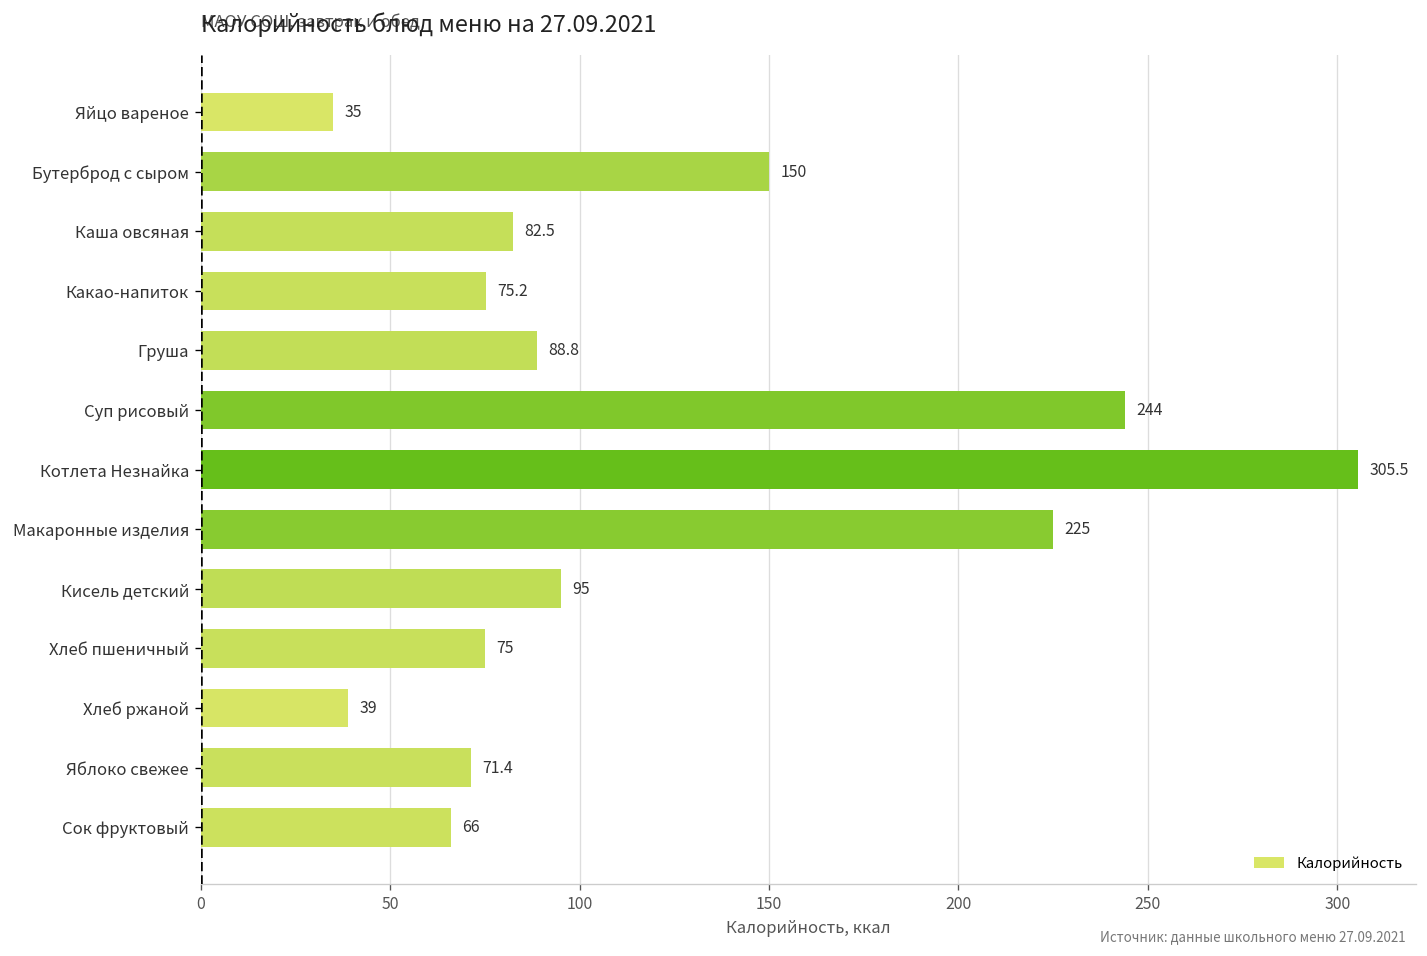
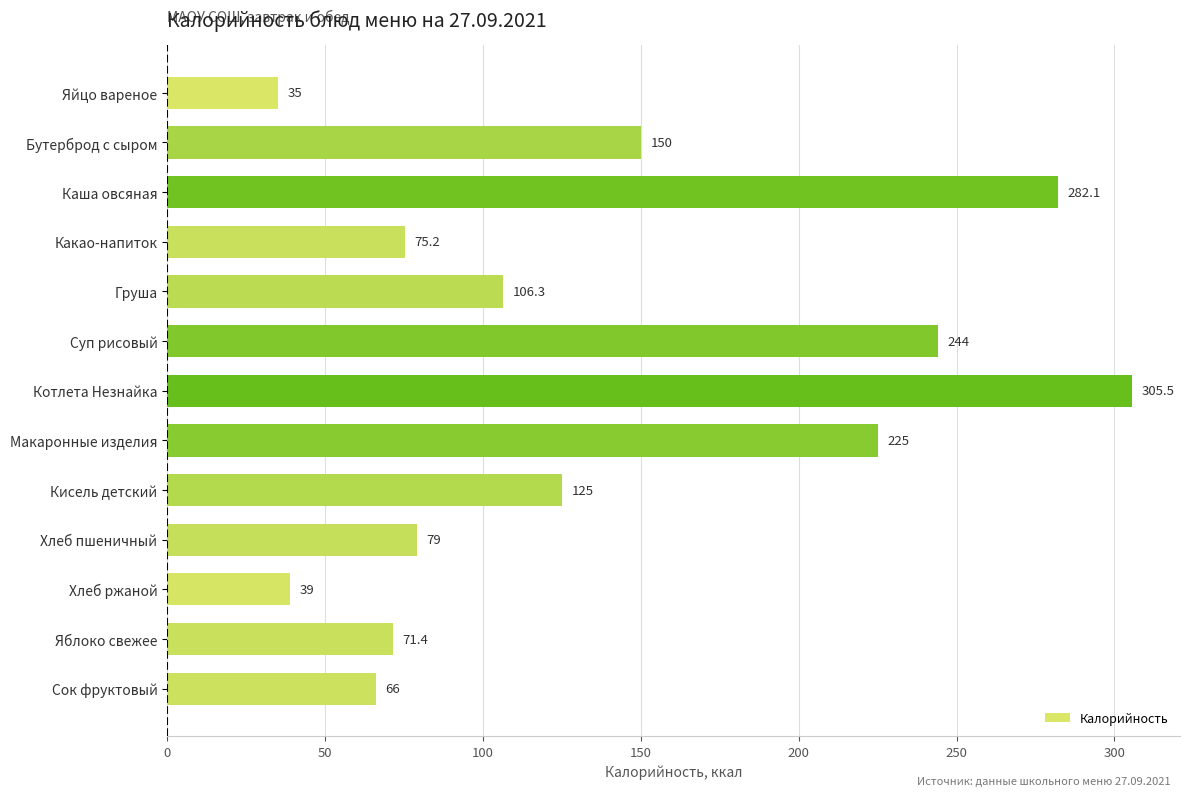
  {
    "Яйцо вареное": 35,
    "Бутерброд с сыром": 150,
-   "Каша овсяная": 82.5,
+   "Каша овсяная": 282.1,
    "Какао-напиток": 75.2,
-   "Груша": 88.8,
+   "Груша": 106.3,
    "Суп рисовый": 244,
    "Котлета Незнайка": 305.5,
    "Макаронные изделия": 225,
-   "Кисель детский": 95,
-   "Хлеб пшеничный": 75,
+   "Кисель детский": 125,
+   "Хлеб пшеничный": 79,
    "Хлеб ржаной": 39,
    "Яблоко свежее": 71.4,
    "Сок фруктовый": 66
  }
